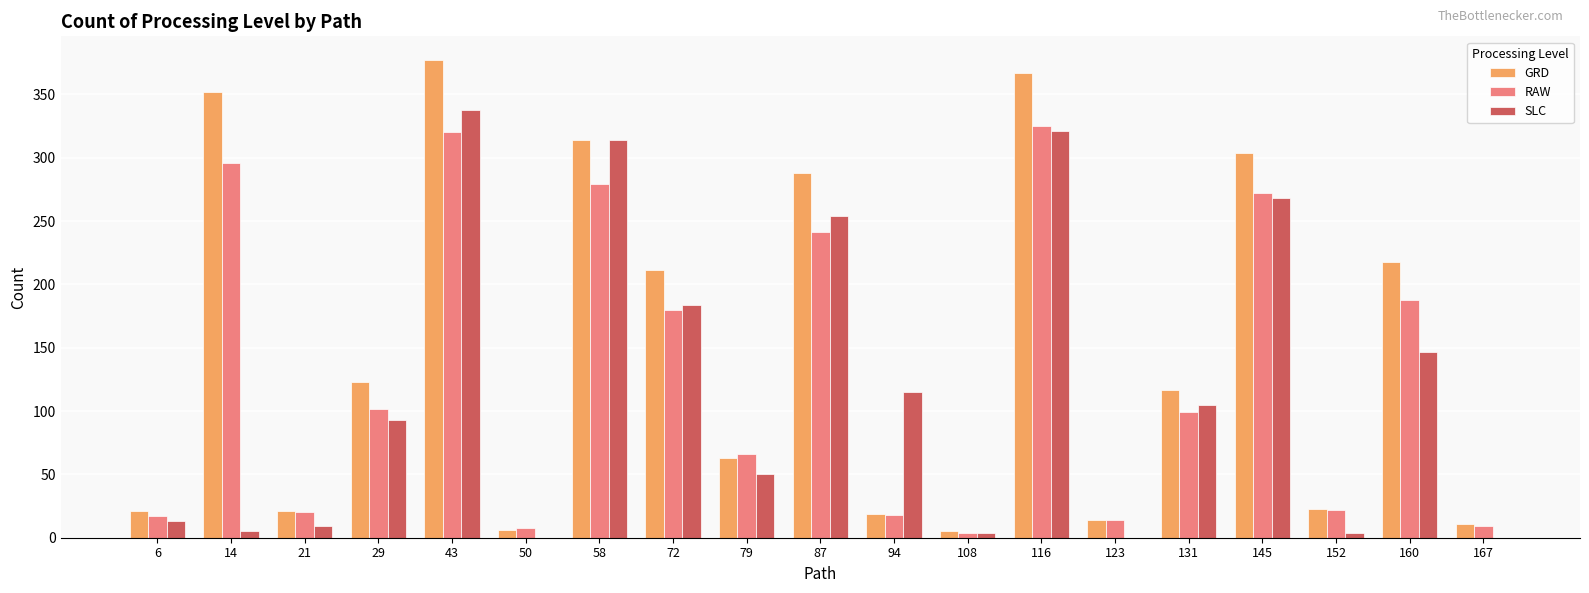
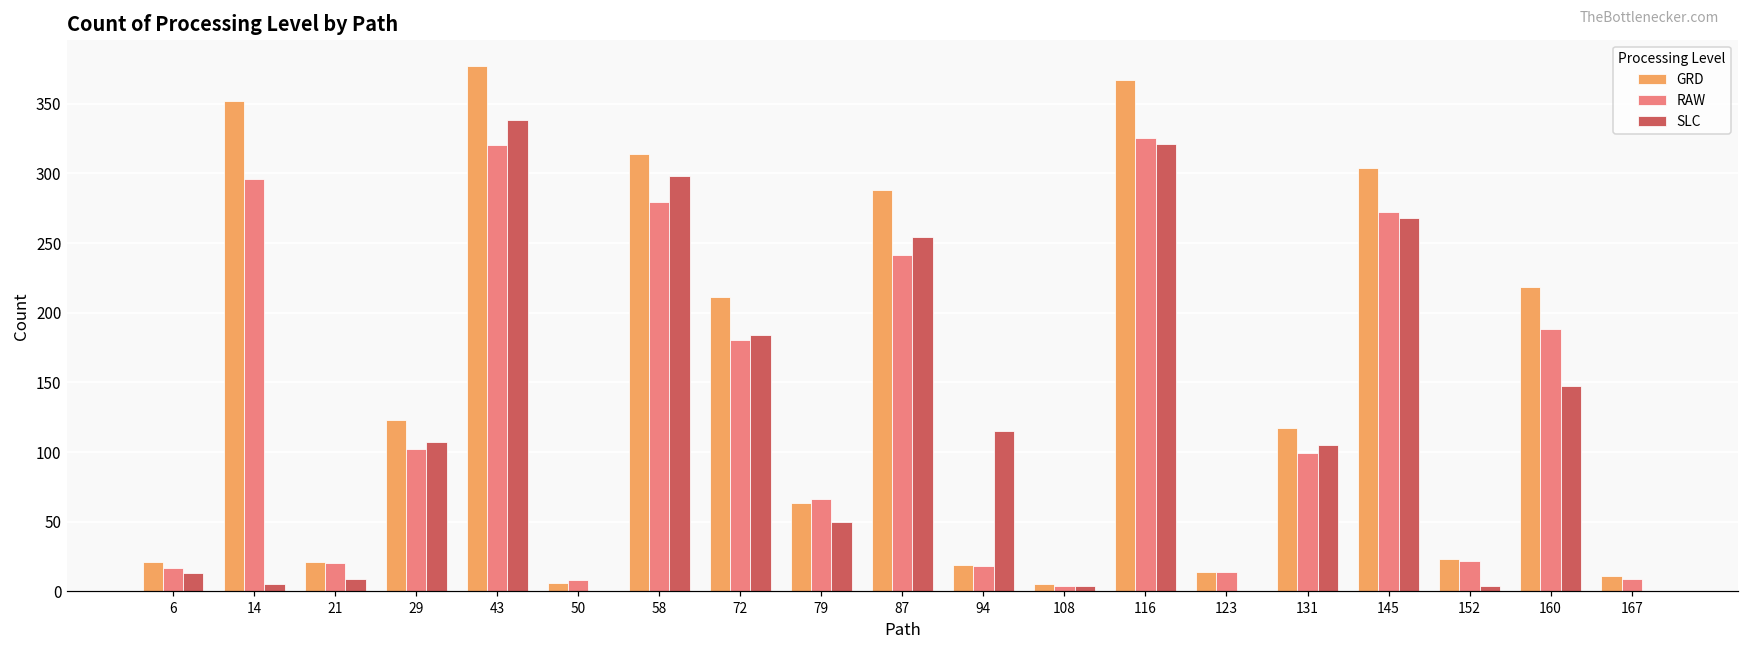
  {
    "SLC": {
      "6": 13,
      "14": 5,
      "21": 9,
-     "29": 93,
+     "29": 107,
      "43": 338,
      "50": 0,
-     "58": 314,
+     "58": 298,
      "72": 184,
      "79": 50,
      "87": 254,
      "94": 115,
      "108": 4,
      "116": 321,
      "123": 0,
      "131": 105,
      "145": 268,
      "152": 4,
      "160": 147,
      "167": 0
    }
  }
